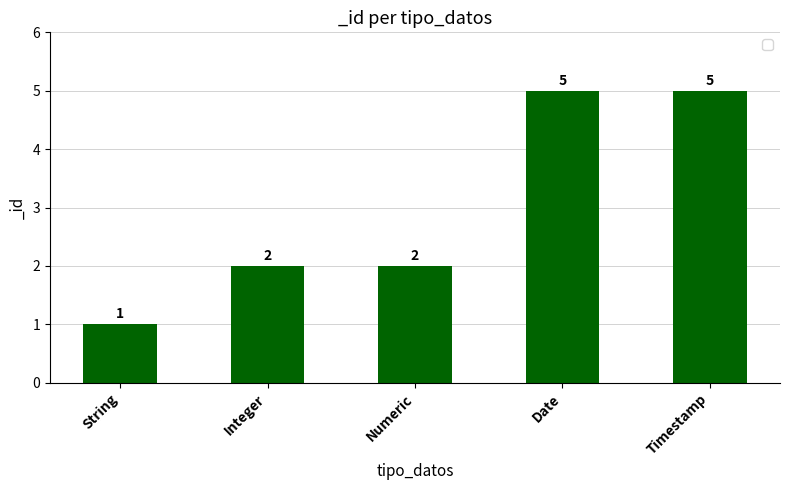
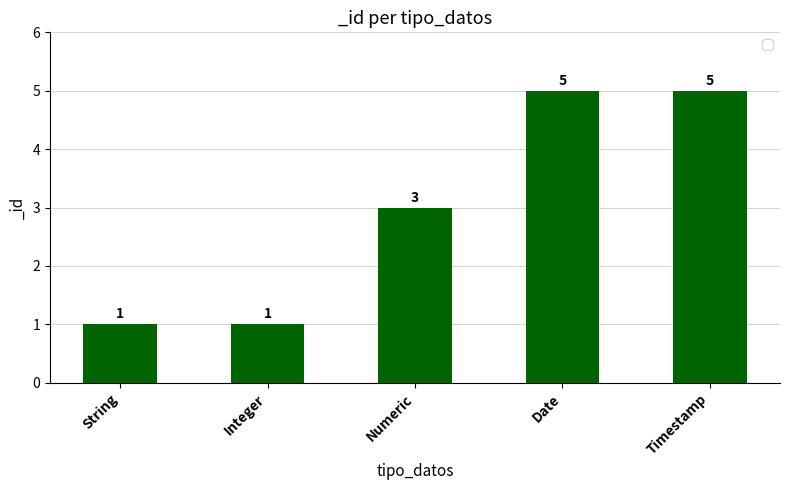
  {
    "String": 1,
-   "Integer": 2,
-   "Numeric": 2,
+   "Integer": 1,
+   "Numeric": 3,
    "Date": 5,
    "Timestamp": 5
  }
